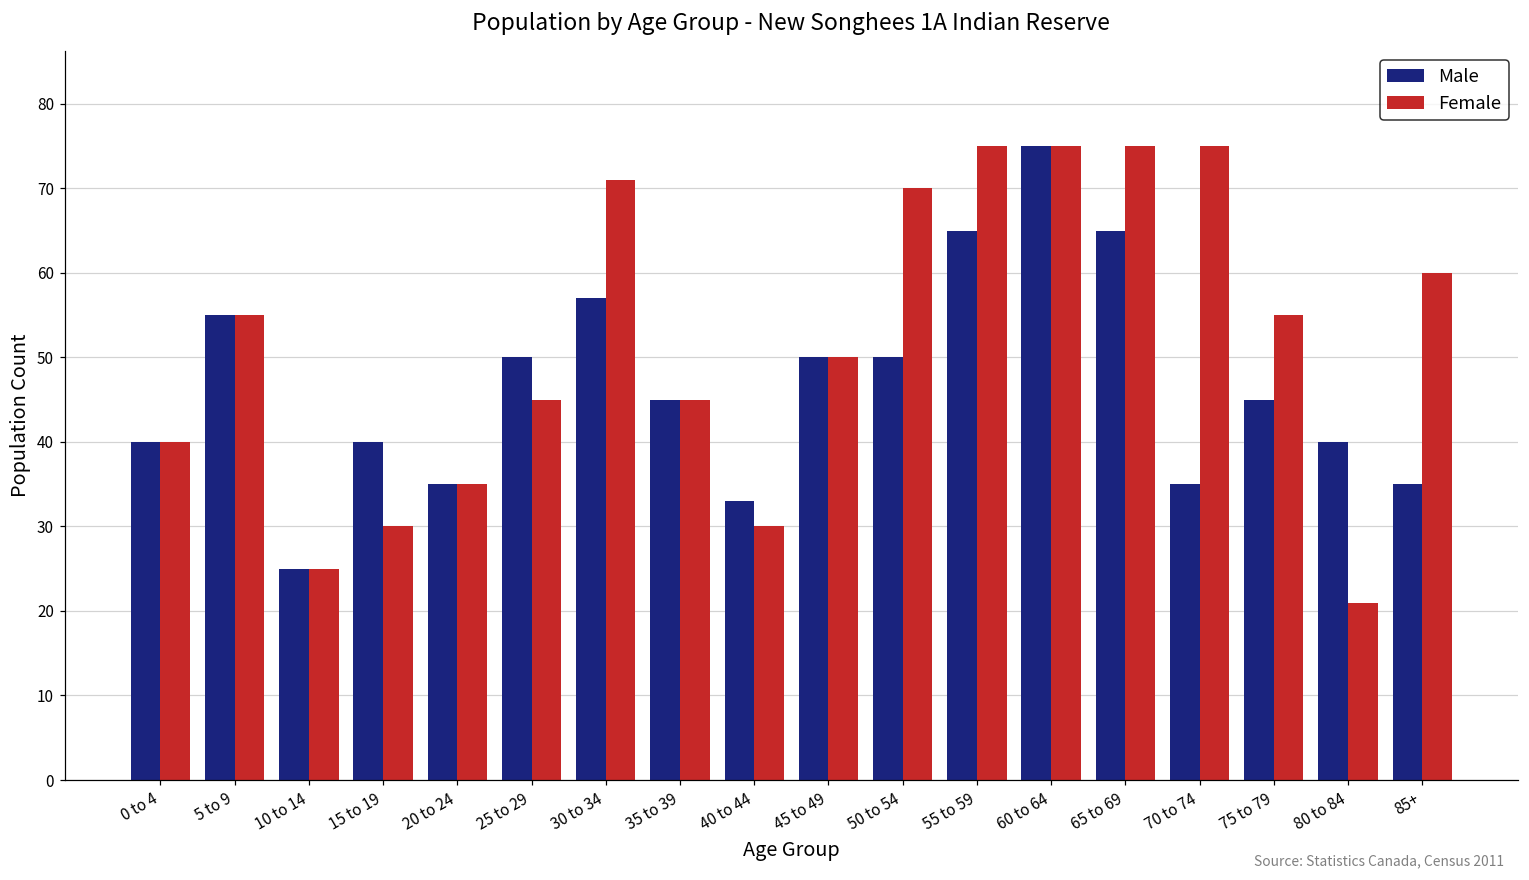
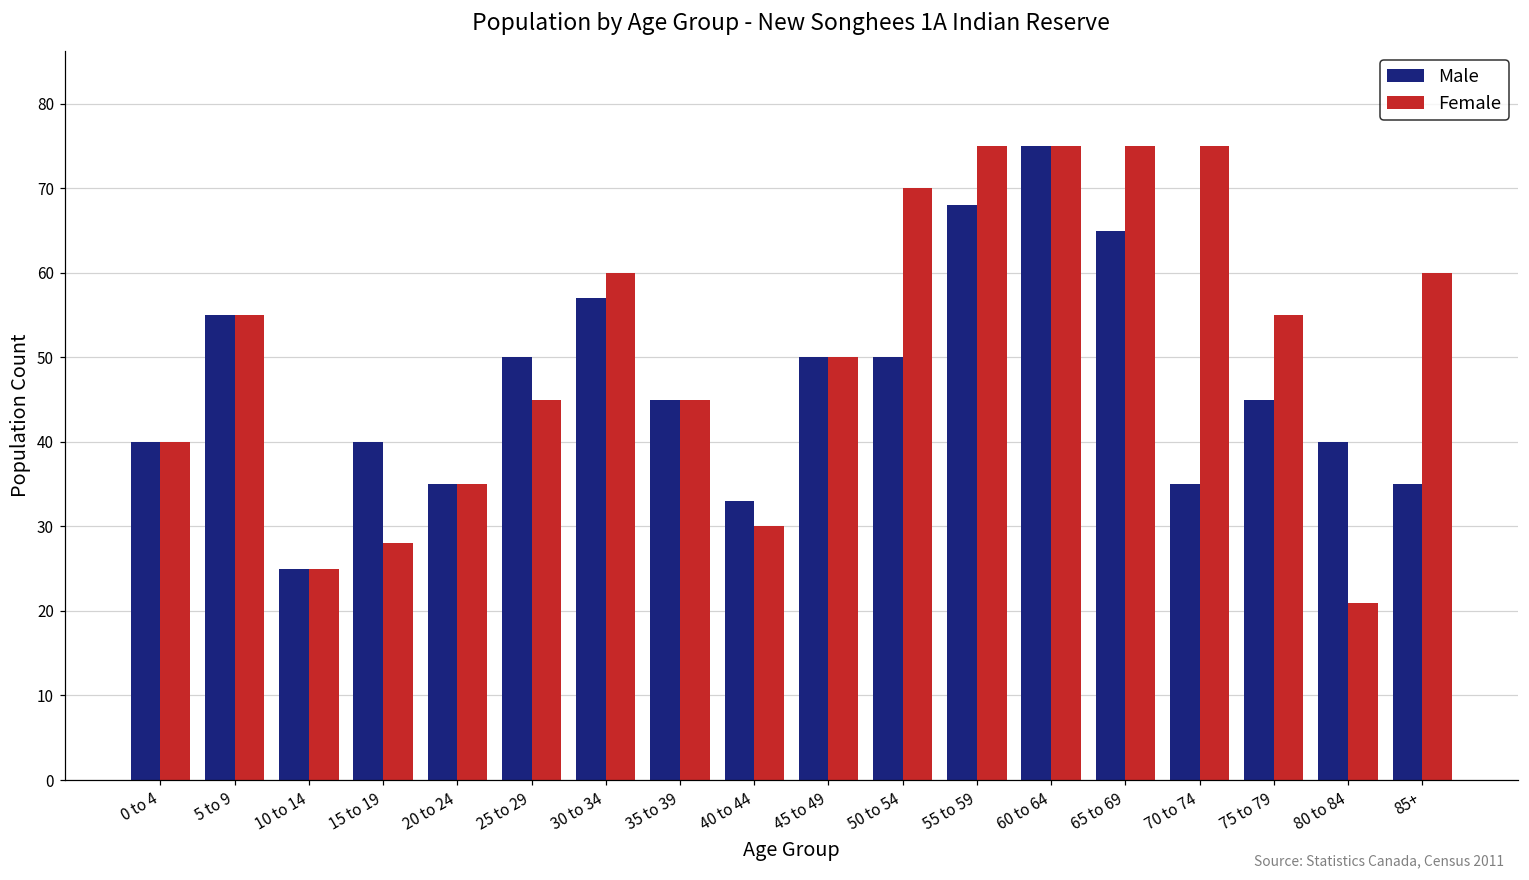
  {
    "Male": {
      "0 to 4": 40,
      "5 to 9": 55,
      "10 to 14": 25,
      "15 to 19": 40,
      "20 to 24": 35,
      "25 to 29": 50,
      "30 to 34": 57,
      "35 to 39": 45,
      "40 to 44": 33,
      "45 to 49": 50,
      "50 to 54": 50,
-     "55 to 59": 65,
+     "55 to 59": 68,
      "60 to 64": 75,
      "65 to 69": 65,
      "70 to 74": 35,
      "75 to 79": 45,
      "80 to 84": 40,
      "85+": 35
    },
    "Female": {
      "0 to 4": 40,
      "5 to 9": 55,
      "10 to 14": 25,
-     "15 to 19": 30,
+     "15 to 19": 28,
      "20 to 24": 35,
      "25 to 29": 45,
-     "30 to 34": 71,
+     "30 to 34": 60,
      "35 to 39": 45,
      "40 to 44": 30,
      "45 to 49": 50,
      "50 to 54": 70,
      "55 to 59": 75,
      "60 to 64": 75,
      "65 to 69": 75,
      "70 to 74": 75,
      "75 to 79": 55,
      "80 to 84": 21,
      "85+": 60
    }
  }
